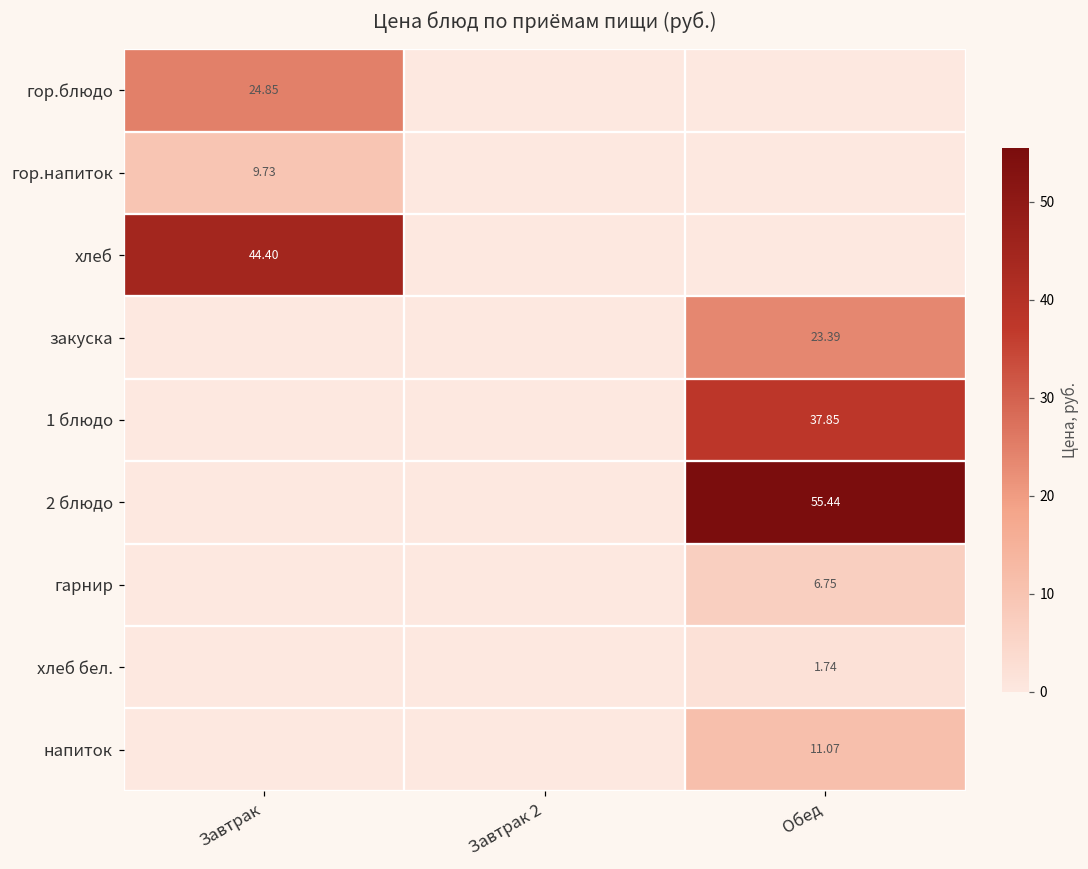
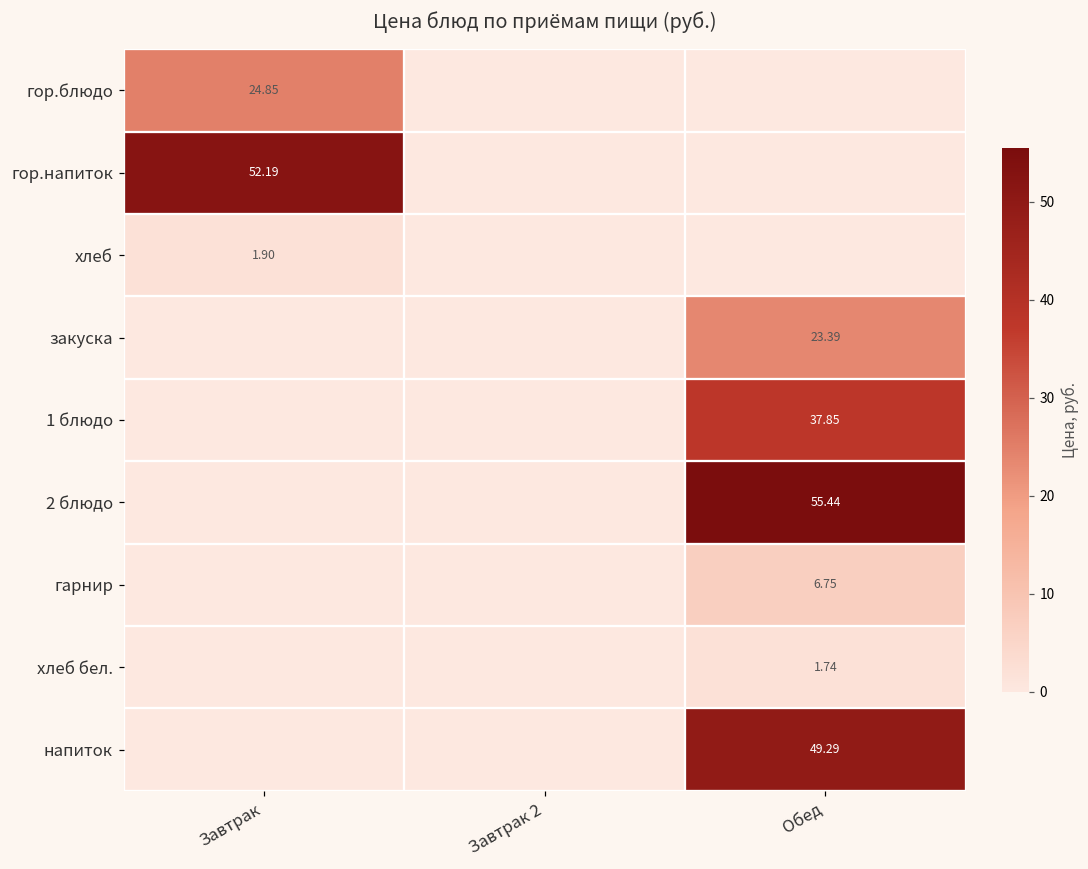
  {
    "гор.блюдо": {
      "Завтрак": 24.85
    },
    "гор.напиток": {
-     "Завтрак": 9.73
+     "Завтрак": 52.19
    },
    "хлеб": {
-     "Завтрак": 44.40
+     "Завтрак": 1.90
    },
    "закуска": {
      "Обед": 23.39
    },
    "1 блюдо": {
      "Обед": 37.85
    },
    "2 блюдо": {
      "Обед": 55.44
    },
    "гарнир": {
      "Обед": 6.75
    },
    "хлеб бел.": {
      "Обед": 1.74
    },
    "напиток": {
-     "Обед": 11.07
+     "Обед": 49.29
    }
  }
